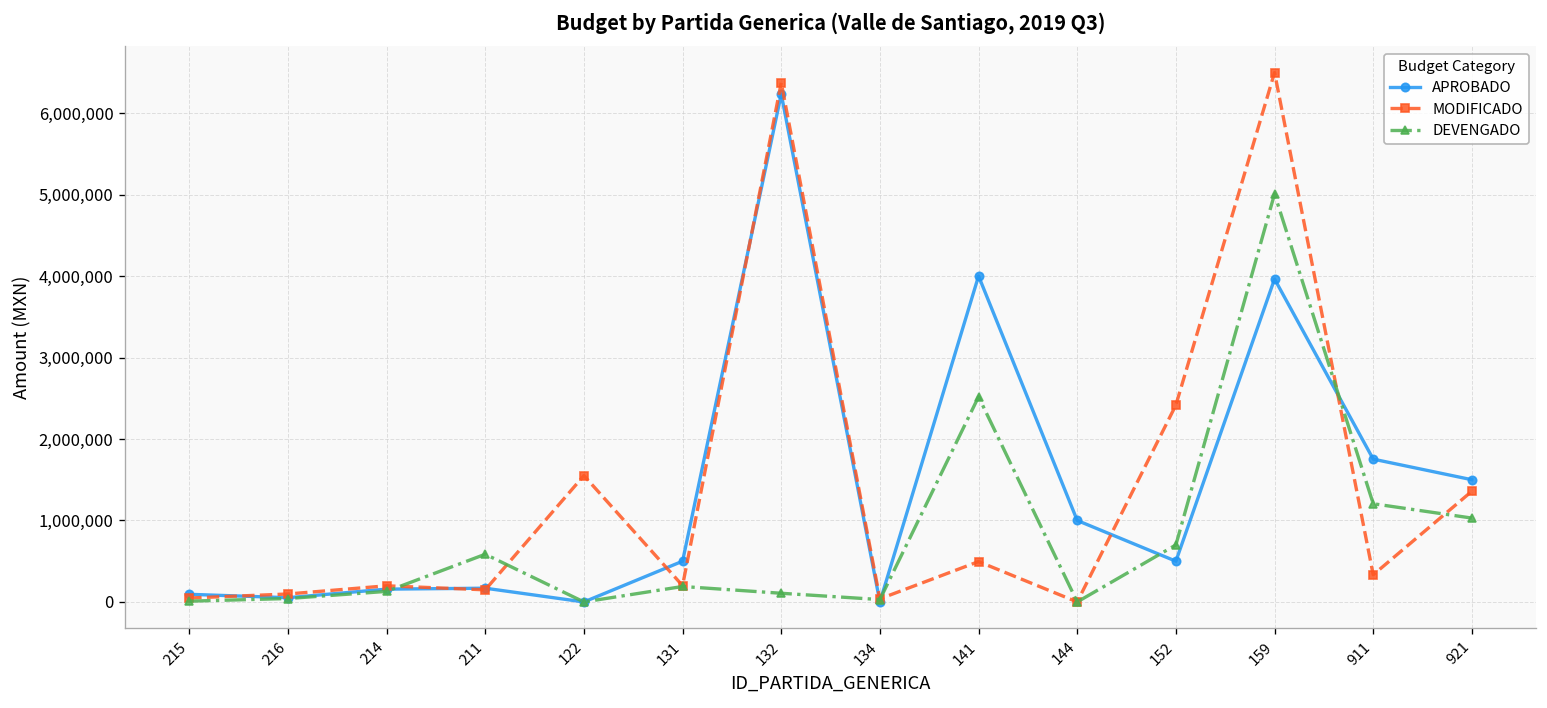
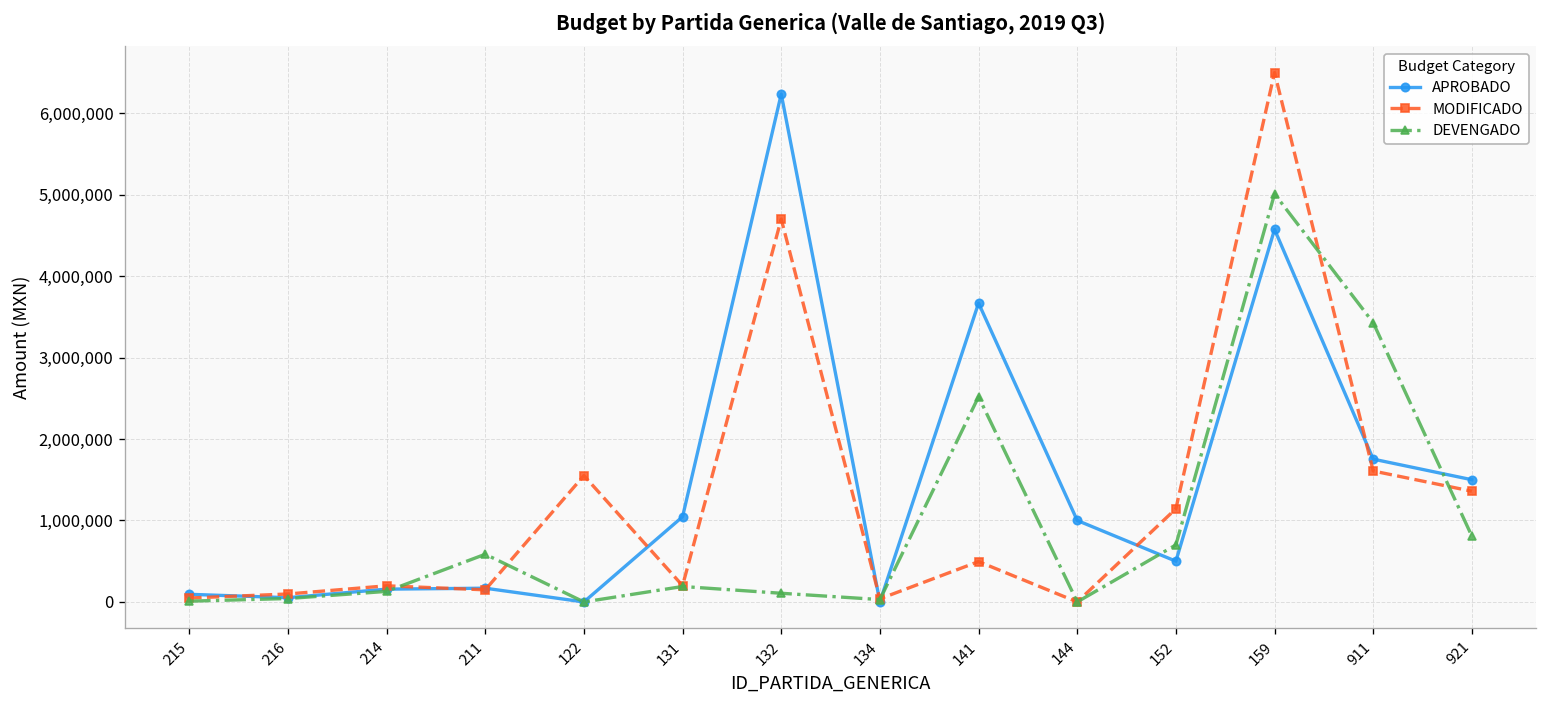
  {
    "APROBADO": {
      "215": "100,000",
-     "131": "500,000",
+     "131": "1,000,000",
      "132": "6,200,000",
-     "141": "4,000,000",
+     "141": "3,700,000",
      "144": "1,000,000",
      "152": "500,000",
-     "159": "4,000,000",
+     "159": "4,600,000",
      "911": "1,800,000",
      "921": "1,500,000"
    },
    "MODIFICADO": {
      "215": "0",
      "216": "100,000",
      "214": "200,000",
      "122": "1,600,000",
-     "132": "6,400,000",
+     "132": "4,700,000",
      "141": "500,000",
-     "152": "2,400,000",
+     "152": "1,100,000",
      "159": "6,500,000",
-     "911": "300,000",
+     "911": "1,600,000",
      "921": "1,400,000"
    },
    "DEVENGADO": {
      "215": "0",
      "211": "600,000",
      "132": "100,000",
      "141": "2,500,000",
      "152": "700,000",
      "159": "5,000,000",
-     "911": "1,200,000",
-     "921": "1,000,000"
+     "911": "3,400,000",
+     "921": "800,000"
    }
  }
